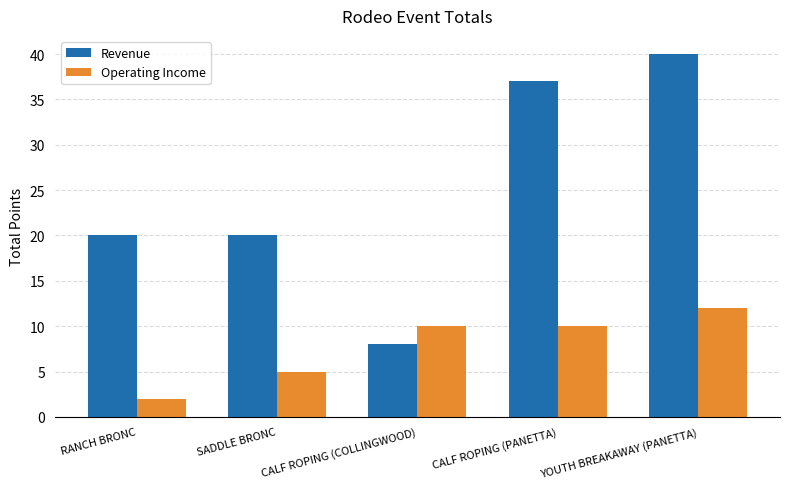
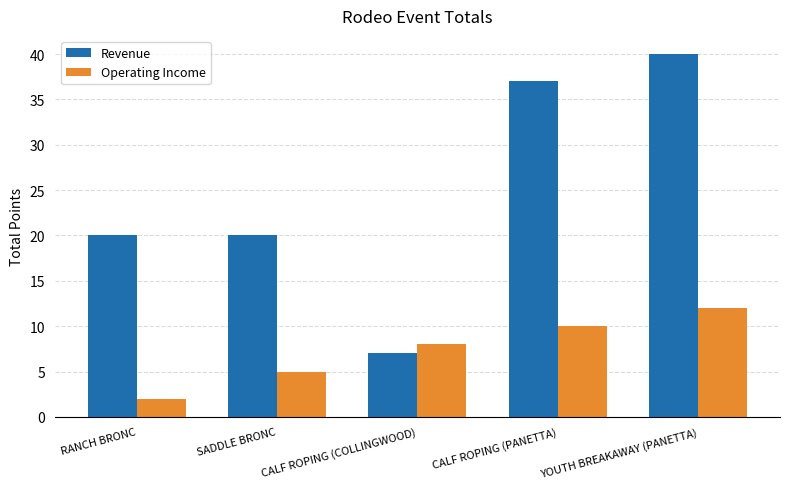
  {
    "Revenue": {
      "RANCH BRONC": 20,
      "SADDLE BRONC": 20,
-     "CALF ROPING (COLLINGWOOD)": 8,
+     "CALF ROPING (COLLINGWOOD)": 7,
      "CALF ROPING (PANETTA)": 37,
      "YOUTH BREAKAWAY (PANETTA)": 40
    },
    "Operating Income": {
      "RANCH BRONC": 2,
      "SADDLE BRONC": 5,
-     "CALF ROPING (COLLINGWOOD)": 10,
+     "CALF ROPING (COLLINGWOOD)": 8,
      "CALF ROPING (PANETTA)": 10,
      "YOUTH BREAKAWAY (PANETTA)": 12
    }
  }
